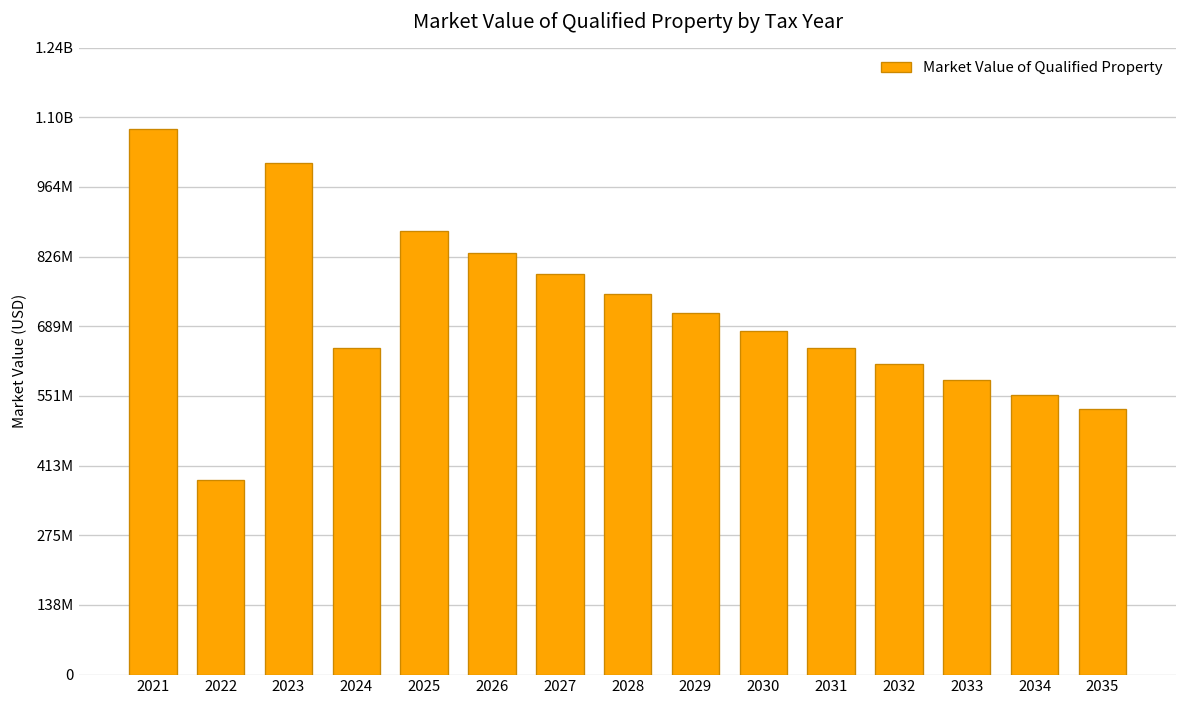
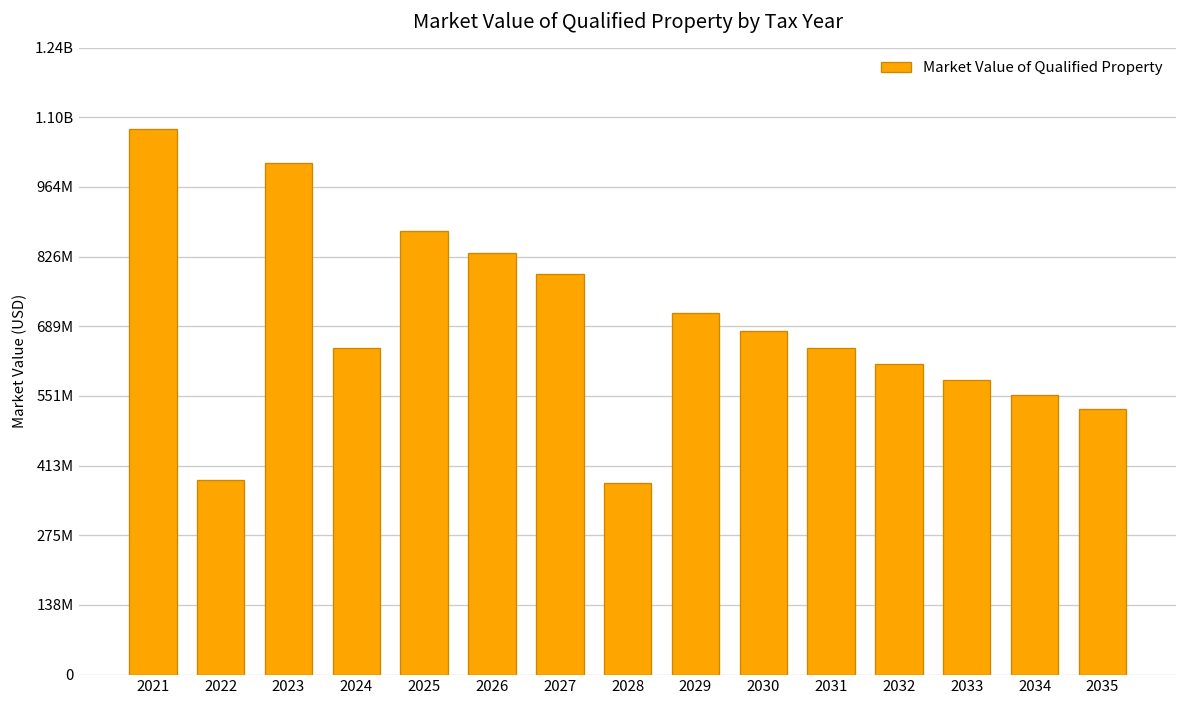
  {
    "2021": 1080000000,
    "2022": 390000000,
    "2023": 1010000000,
    "2024": 650000000,
    "2025": 880000000,
    "2026": 830000000,
    "2027": 790000000,
-   "2028": 750000000,
+   "2028": 380000000,
    "2029": 720000000,
    "2030": 680000000,
    "2031": 650000000,
    "2032": 610000000,
    "2033": 580000000,
    "2034": 550000000,
    "2035": 530000000
  }
